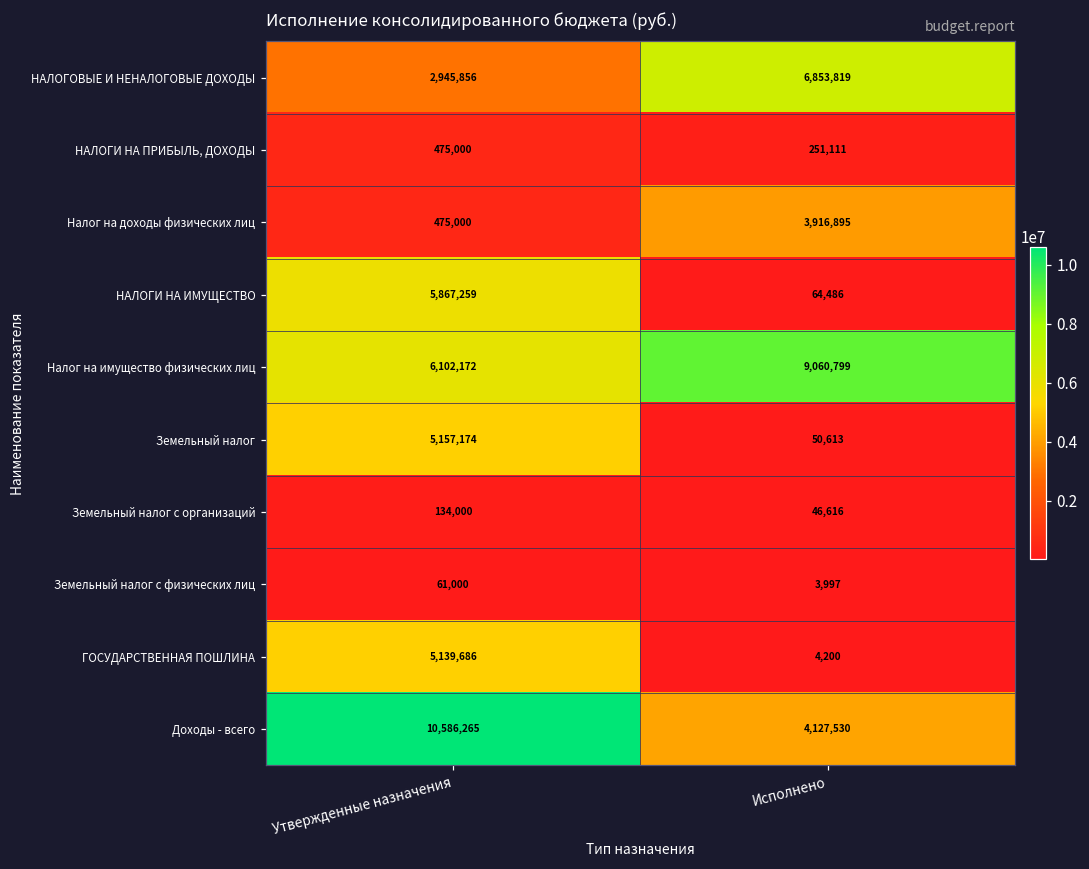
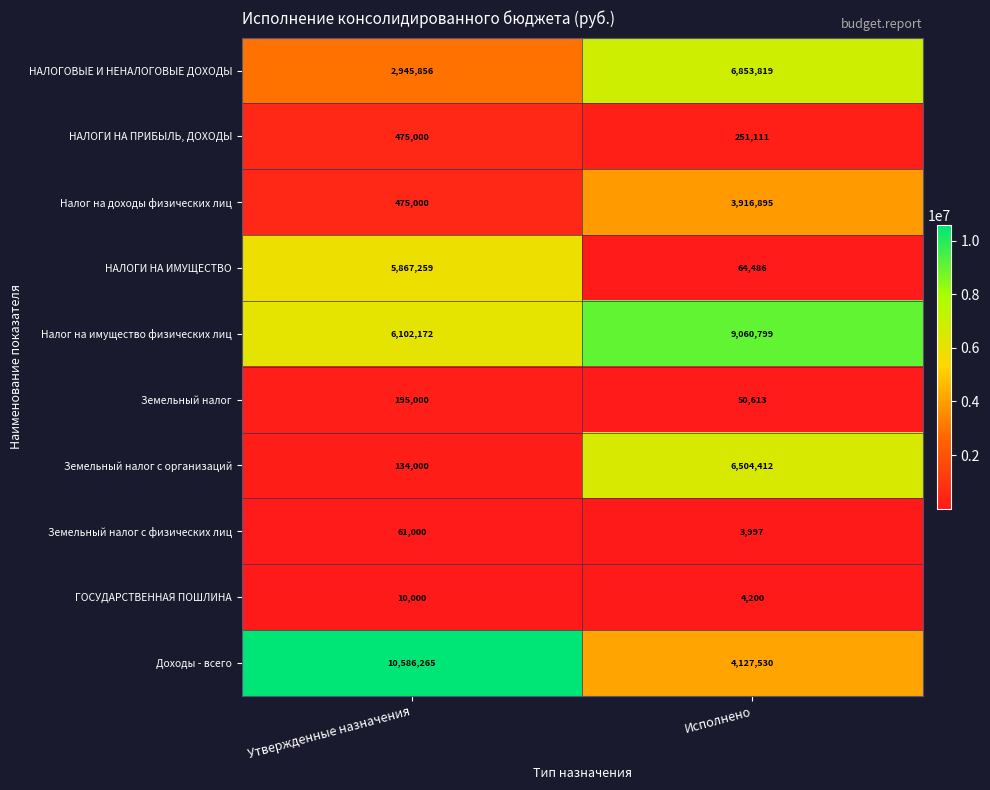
  {
    "НАЛОГОВЫЕ И НЕНАЛОГОВЫЕ ДОХОДЫ": {
      "Утвержденные назначения": "2,945,856",
      "Исполнено": "6,853,819"
    },
    "НАЛОГИ НА ПРИБЫЛЬ, ДОХОДЫ": {
      "Утвержденные назначения": "475,000",
      "Исполнено": "251,111"
    },
    "Налог на доходы физических лиц": {
      "Утвержденные назначения": "475,000",
      "Исполнено": "3,916,895"
    },
    "НАЛОГИ НА ИМУЩЕСТВО": {
      "Утвержденные назначения": "5,867,259",
      "Исполнено": "64,486"
    },
    "Налог на имущество физических лиц": {
      "Утвержденные назначения": "6,102,172",
      "Исполнено": "9,060,799"
    },
    "Земельный налог": {
-     "Утвержденные назначения": "5,157,174",
+     "Утвержденные назначения": "195,000",
      "Исполнено": "50,613"
    },
    "Земельный налог с организаций": {
      "Утвержденные назначения": "134,000",
-     "Исполнено": "46,616"
+     "Исполнено": "6,504,412"
    },
    "Земельный налог с физических лиц": {
      "Утвержденные назначения": "61,000",
      "Исполнено": "3,997"
    },
    "ГОСУДАРСТВЕННАЯ ПОШЛИНА": {
-     "Утвержденные назначения": "5,139,686",
+     "Утвержденные назначения": "10,000",
      "Исполнено": "4,200"
    },
    "Доходы - всего": {
      "Утвержденные назначения": "10,586,265",
      "Исполнено": "4,127,530"
    }
  }
